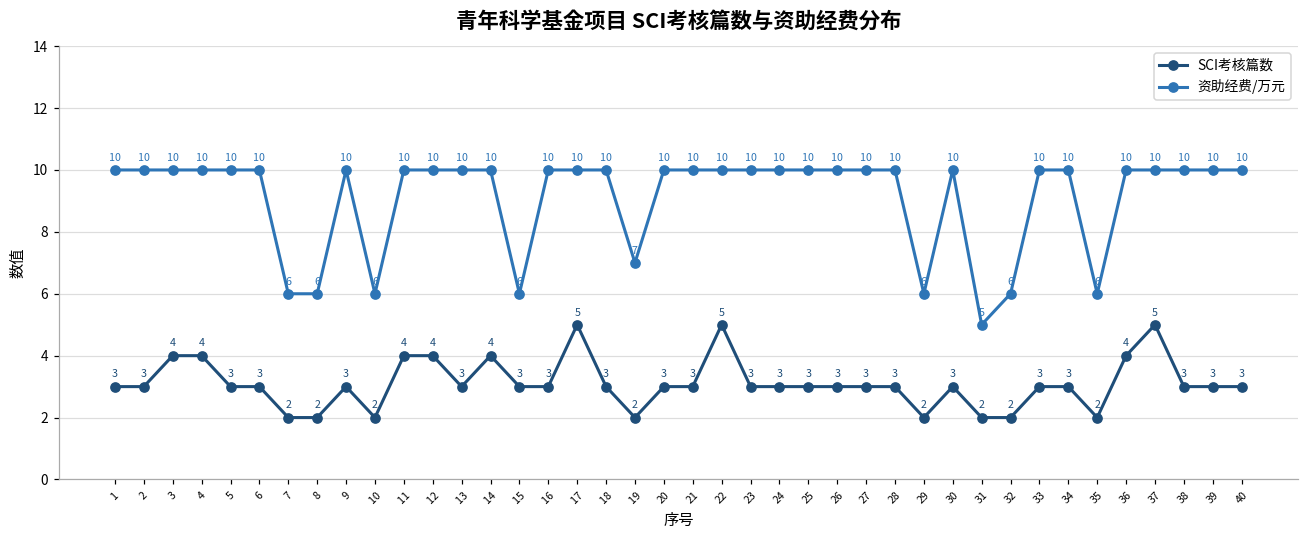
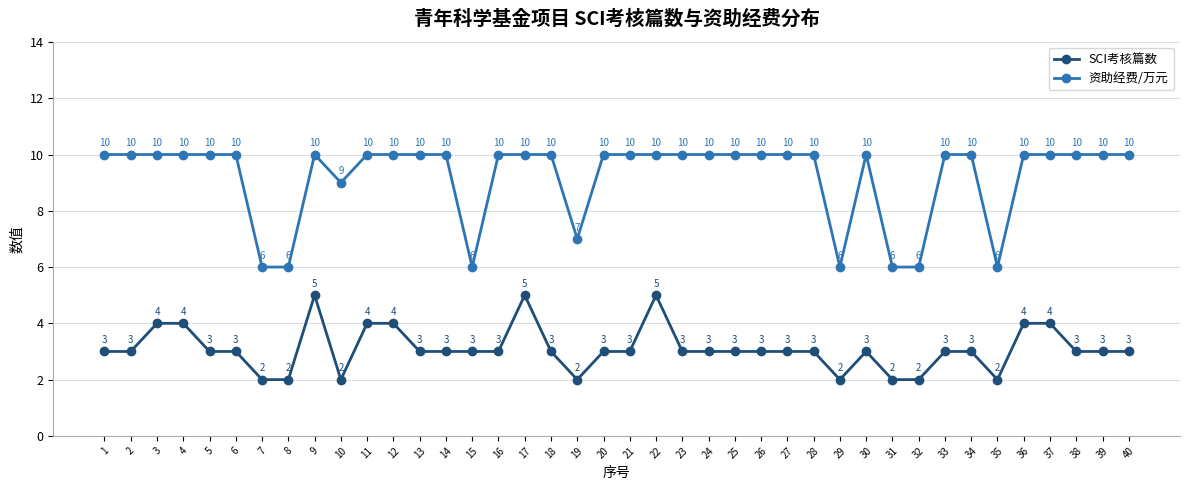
  {
    "SCI考核篇数": {
      "1": 3,
      "2": 3,
      "3": 4,
      "4": 4,
      "5": 3,
      "6": 3,
      "7": 2,
      "8": 2,
-     "9": 3,
+     "9": 5,
      "10": 2,
      "11": 4,
      "12": 4,
      "13": 3,
-     "14": 4,
+     "14": 3,
      "15": 3,
      "16": 3,
      "17": 5,
      "18": 3,
      "19": 2,
      "20": 3,
      "21": 3,
      "22": 5,
      "23": 3,
      "24": 3,
      "25": 3,
      "26": 3,
      "27": 3,
      "28": 3,
      "29": 2,
      "30": 3,
      "31": 2,
      "32": 2,
      "33": 3,
      "34": 3,
      "35": 2,
      "36": 4,
-     "37": 5,
+     "37": 4,
      "38": 3,
      "39": 3,
      "40": 3
    },
    "资助经费/万元": {
      "1": 10,
      "2": 10,
      "3": 10,
      "4": 10,
      "5": 10,
      "6": 10,
      "7": 6,
      "8": 6,
      "9": 10,
-     "10": 6,
+     "10": 9,
      "11": 10,
      "12": 10,
      "13": 10,
      "14": 10,
      "16": 10,
      "17": 10,
      "18": 10,
      "19": 7,
      "20": 10,
      "21": 10,
      "22": 10,
      "23": 10,
      "24": 10,
      "25": 10,
      "26": 10,
      "27": 10,
      "28": 10,
      "30": 10,
-     "31": 5,
+     "31": 6,
      "32": 6,
      "33": 10,
      "34": 10,
      "36": 10,
      "37": 10,
      "38": 10,
      "39": 10,
      "40": 10
    }
  }
